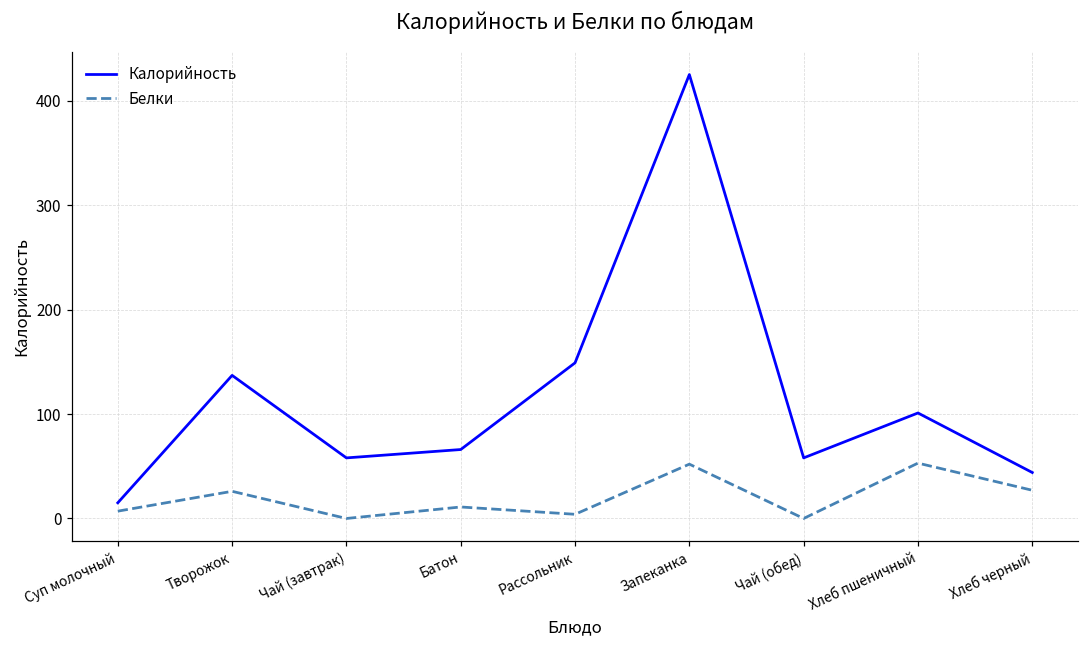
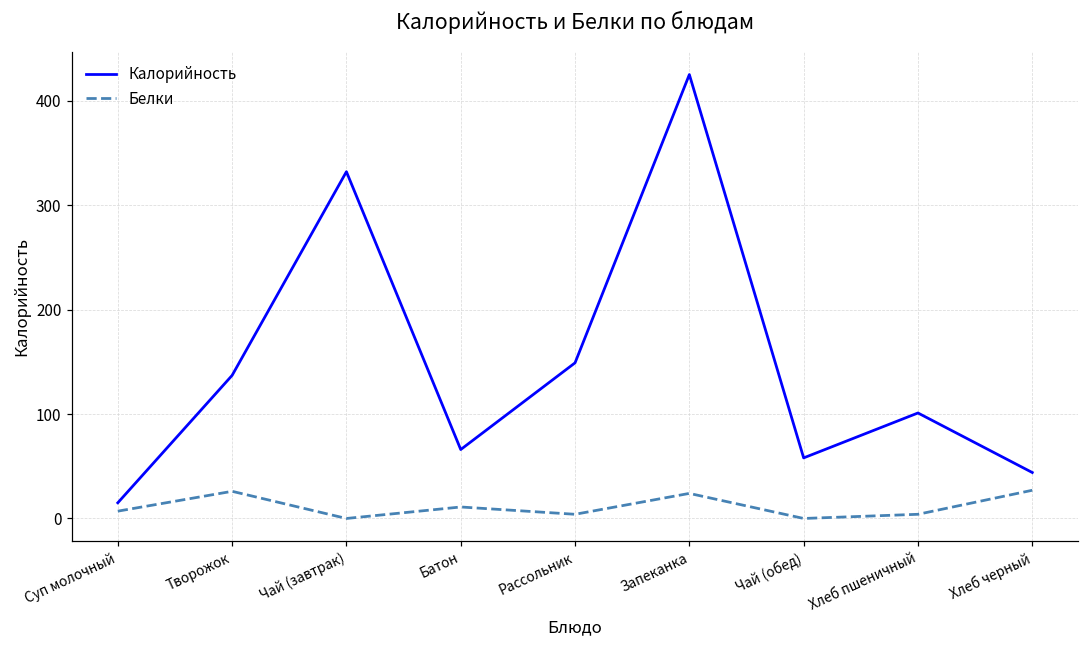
  {
    "Калорийность": {
      "Суп молочный": 20,
      "Творожок": 140,
-     "Чай (завтрак)": 60,
+     "Чай (завтрак)": 330,
      "Батон": 70,
      "Рассольник": 150,
      "Запеканка": 430,
      "Чай (обед)": 60,
      "Хлеб пшеничный": 100,
      "Хлеб черный": 40
    },
    "Белки": {
      "Суп молочный": 10,
      "Творожок": 30,
      "Чай (завтрак)": 0,
      "Батон": 10,
      "Рассольник": 0,
-     "Запеканка": 50,
+     "Запеканка": 20,
      "Чай (обед)": 0,
-     "Хлеб пшеничный": 50,
+     "Хлеб пшеничный": 0,
      "Хлеб черный": 30
    }
  }
